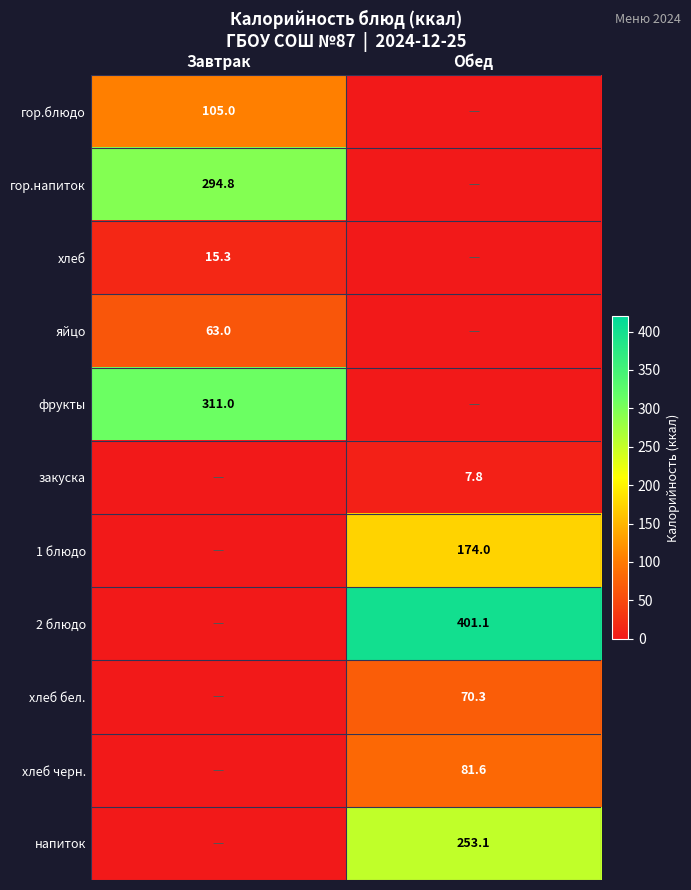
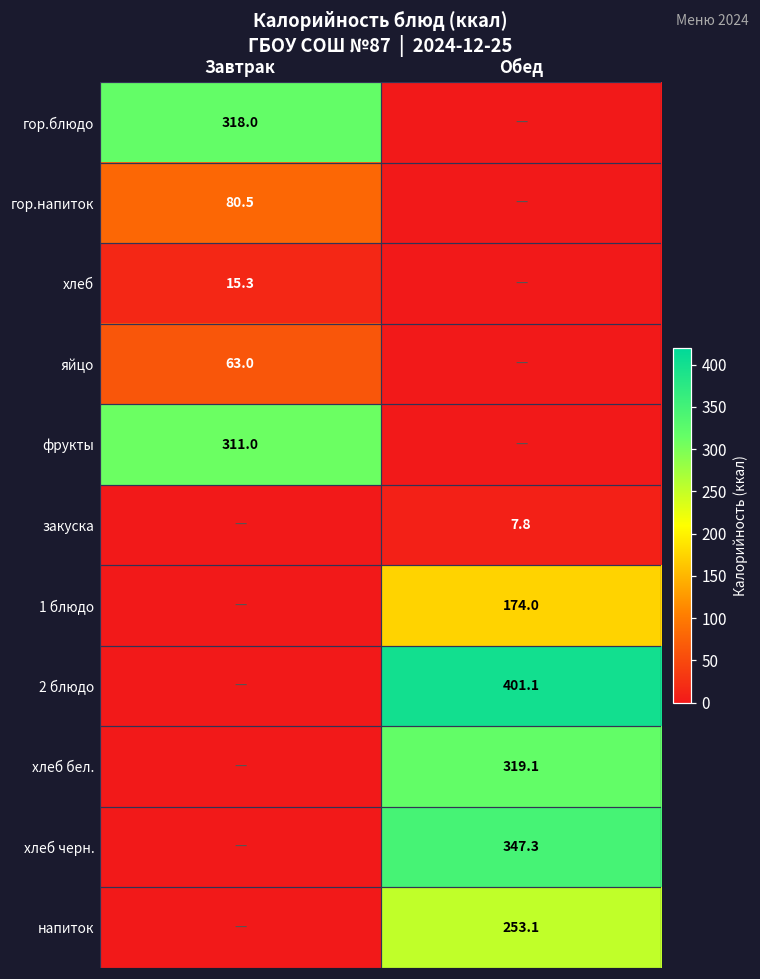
  {
    "гор.блюдо": {
-     "Завтрак": 105.0
+     "Завтрак": 318.0
    },
    "гор.напиток": {
-     "Завтрак": 294.8
+     "Завтрак": 80.5
    },
    "хлеб": {
      "Завтрак": 15.3
    },
    "яйцо": {
      "Завтрак": 63.0
    },
    "фрукты": {
      "Завтрак": 311.0
    },
    "закуска": {
      "Обед": 7.8
    },
    "1 блюдо": {
      "Обед": 174.0
    },
    "2 блюдо": {
      "Обед": 401.1
    },
    "хлеб бел.": {
-     "Обед": 70.3
+     "Обед": 319.1
    },
    "хлеб черн.": {
-     "Обед": 81.6
+     "Обед": 347.3
    },
    "напиток": {
      "Обед": 253.1
    }
  }
